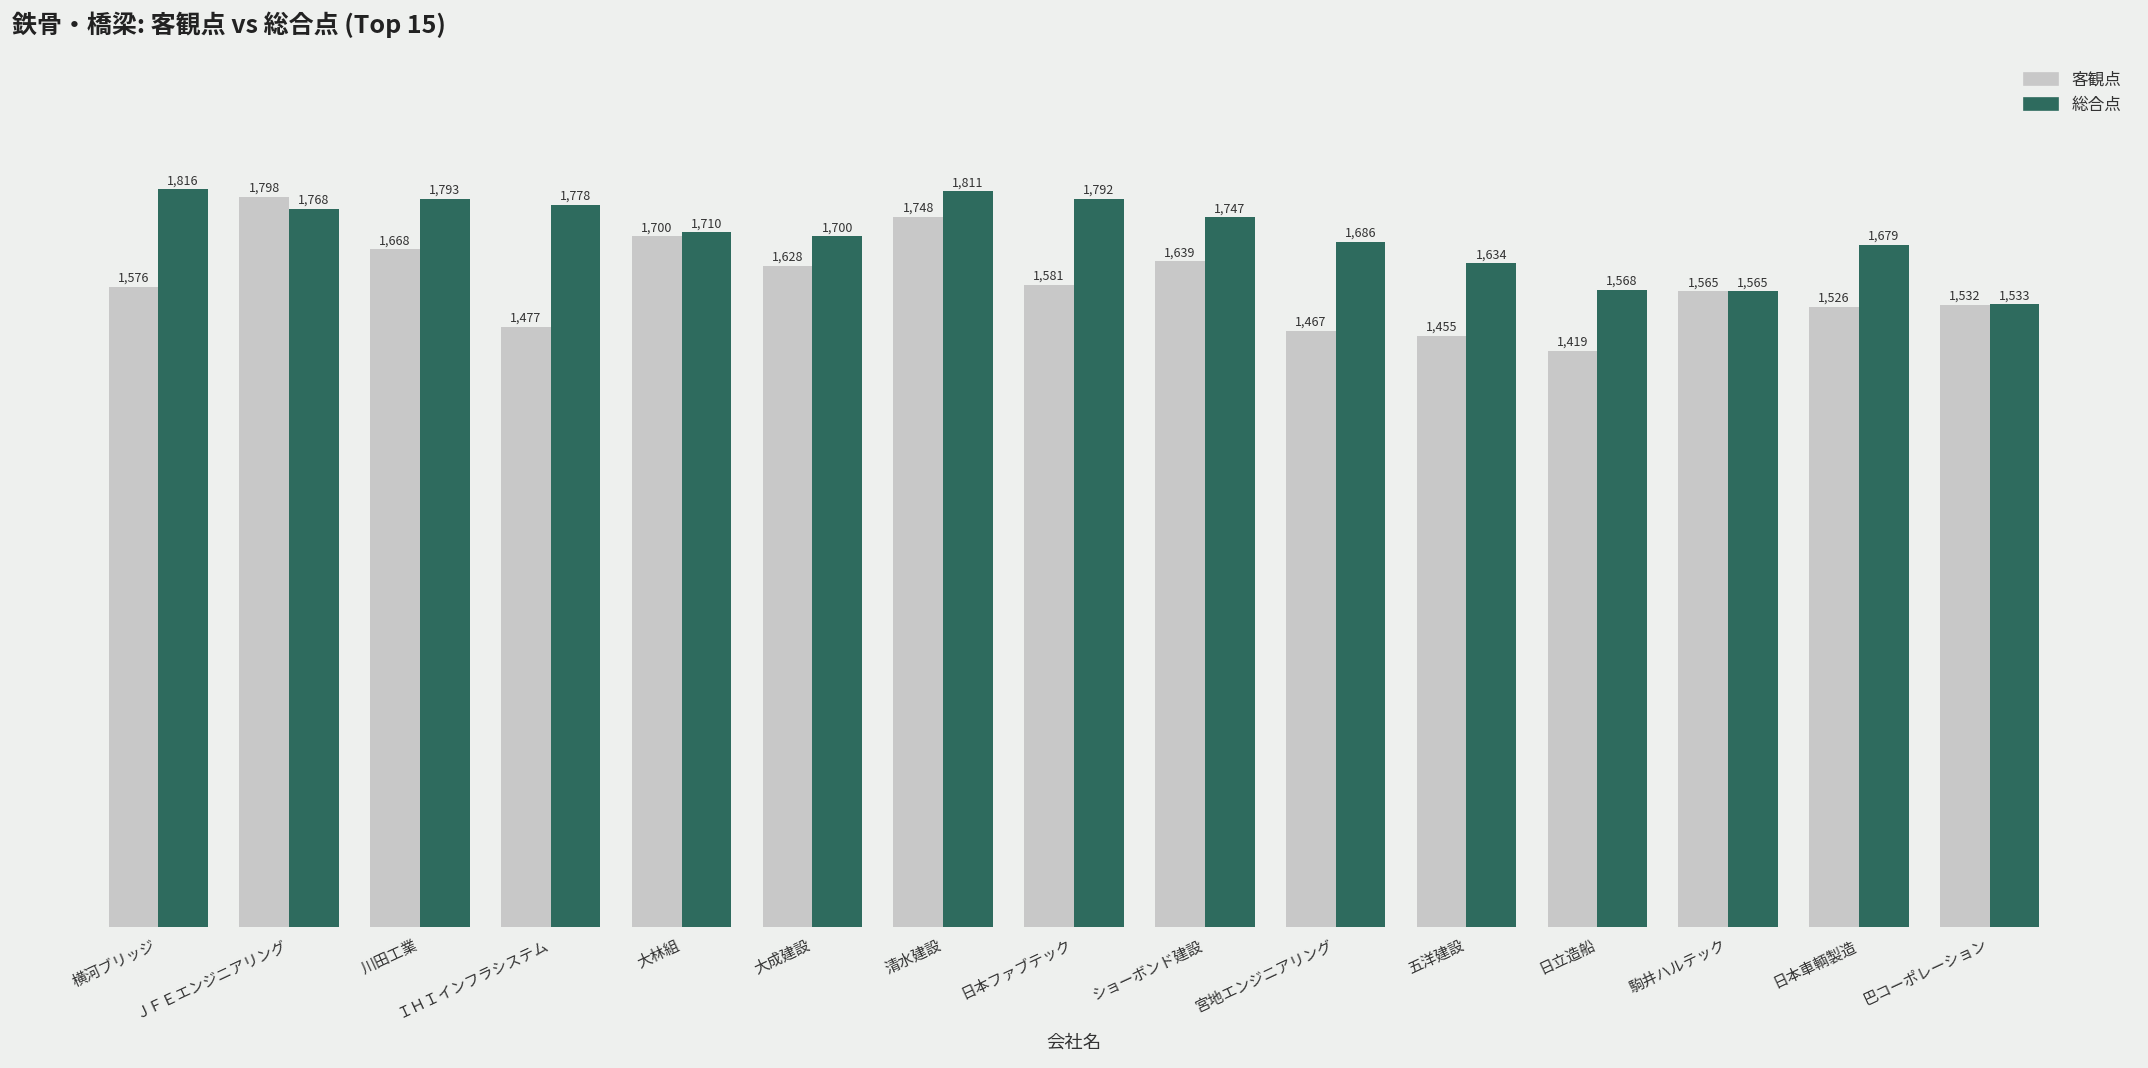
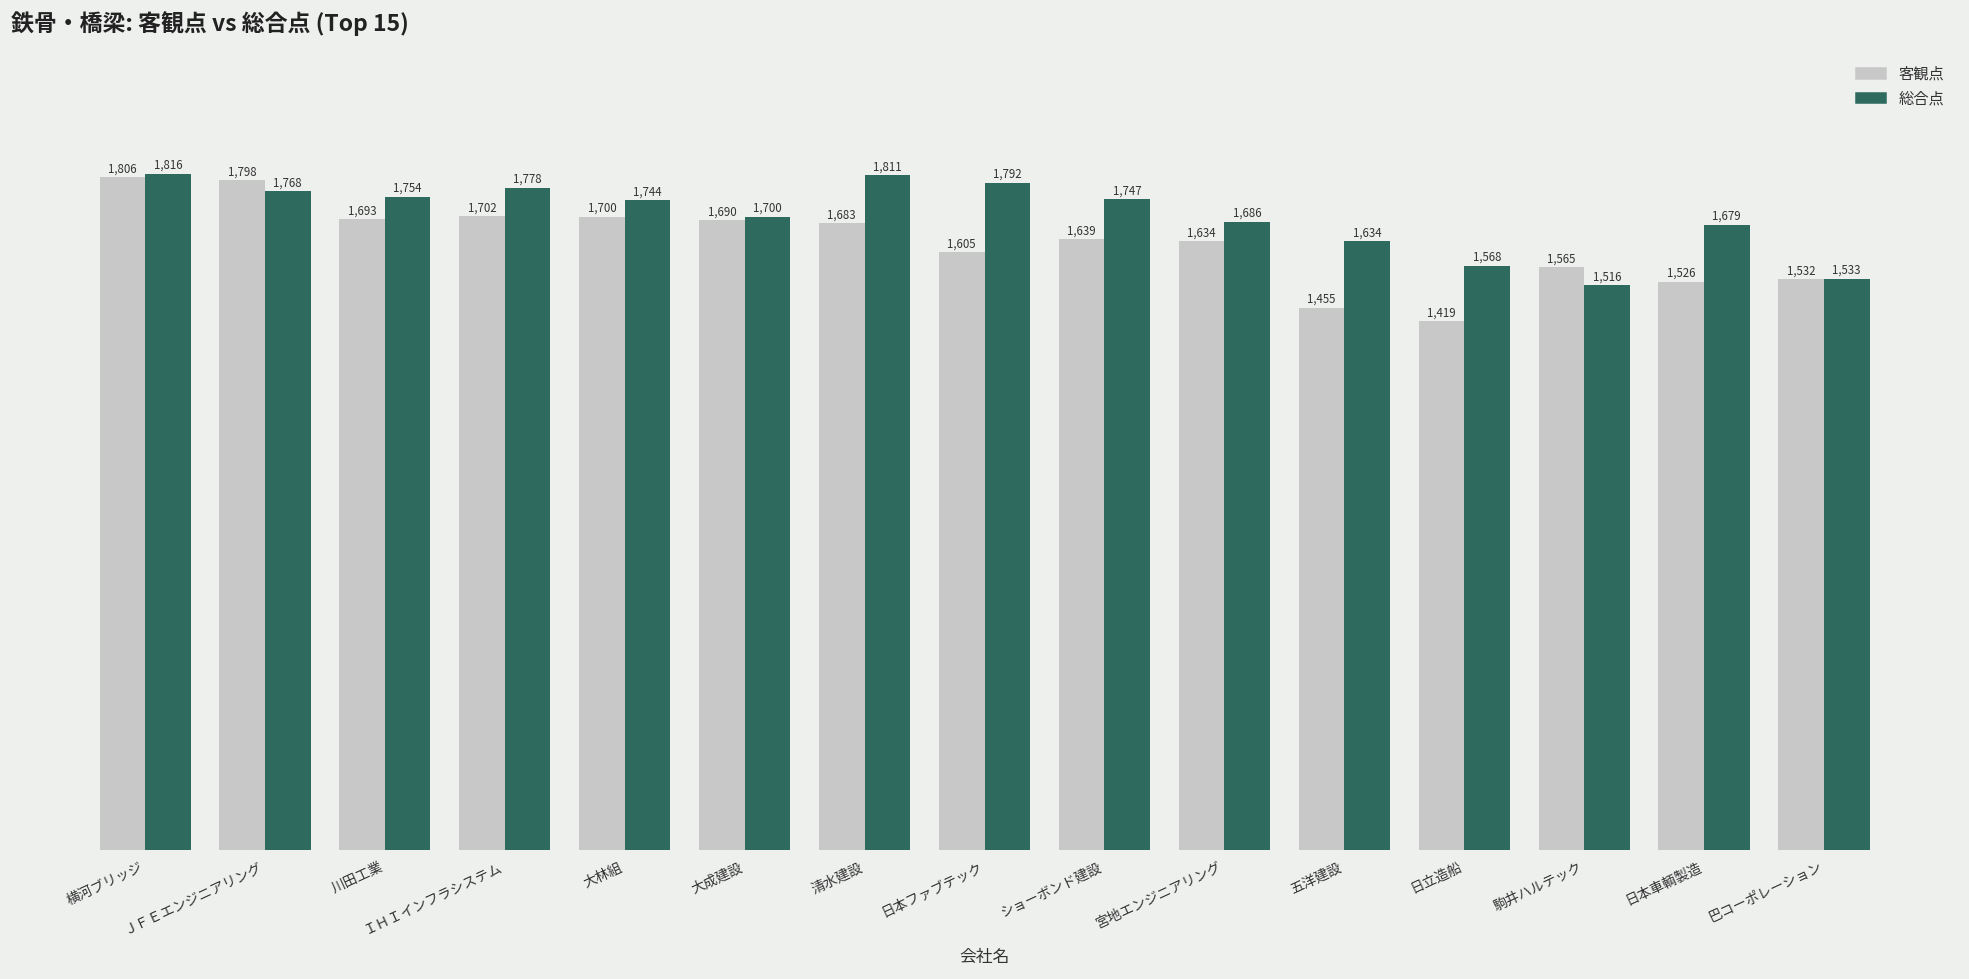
  {
    "客観点": {
-     "横河ブリッジ": "1,576",
+     "横河ブリッジ": "1,806",
      "ＪＦＥエンジニアリング": "1,798",
-     "川田工業": "1,668",
-     "ＩＨＩインフラシステム": "1,477",
+     "川田工業": "1,693",
+     "ＩＨＩインフラシステム": "1,702",
      "大林組": "1,700",
-     "大成建設": "1,628",
-     "清水建設": "1,748",
-     "日本ファブテック": "1,581",
+     "大成建設": "1,690",
+     "清水建設": "1,683",
+     "日本ファブテック": "1,605",
      "ショーボンド建設": "1,639",
-     "宮地エンジニアリング": "1,467",
+     "宮地エンジニアリング": "1,634",
      "五洋建設": "1,455",
      "日立造船": "1,419",
      "駒井ハルテック": "1,565",
      "日本車輌製造": "1,526",
      "巴コーポレーション": "1,532"
    },
    "総合点": {
      "横河ブリッジ": "1,816",
      "ＪＦＥエンジニアリング": "1,768",
-     "川田工業": "1,793",
+     "川田工業": "1,754",
      "ＩＨＩインフラシステム": "1,778",
-     "大林組": "1,710",
+     "大林組": "1,744",
      "大成建設": "1,700",
      "清水建設": "1,811",
      "日本ファブテック": "1,792",
      "ショーボンド建設": "1,747",
      "宮地エンジニアリング": "1,686",
      "五洋建設": "1,634",
      "日立造船": "1,568",
-     "駒井ハルテック": "1,565",
+     "駒井ハルテック": "1,516",
      "日本車輌製造": "1,679",
      "巴コーポレーション": "1,533"
    }
  }
